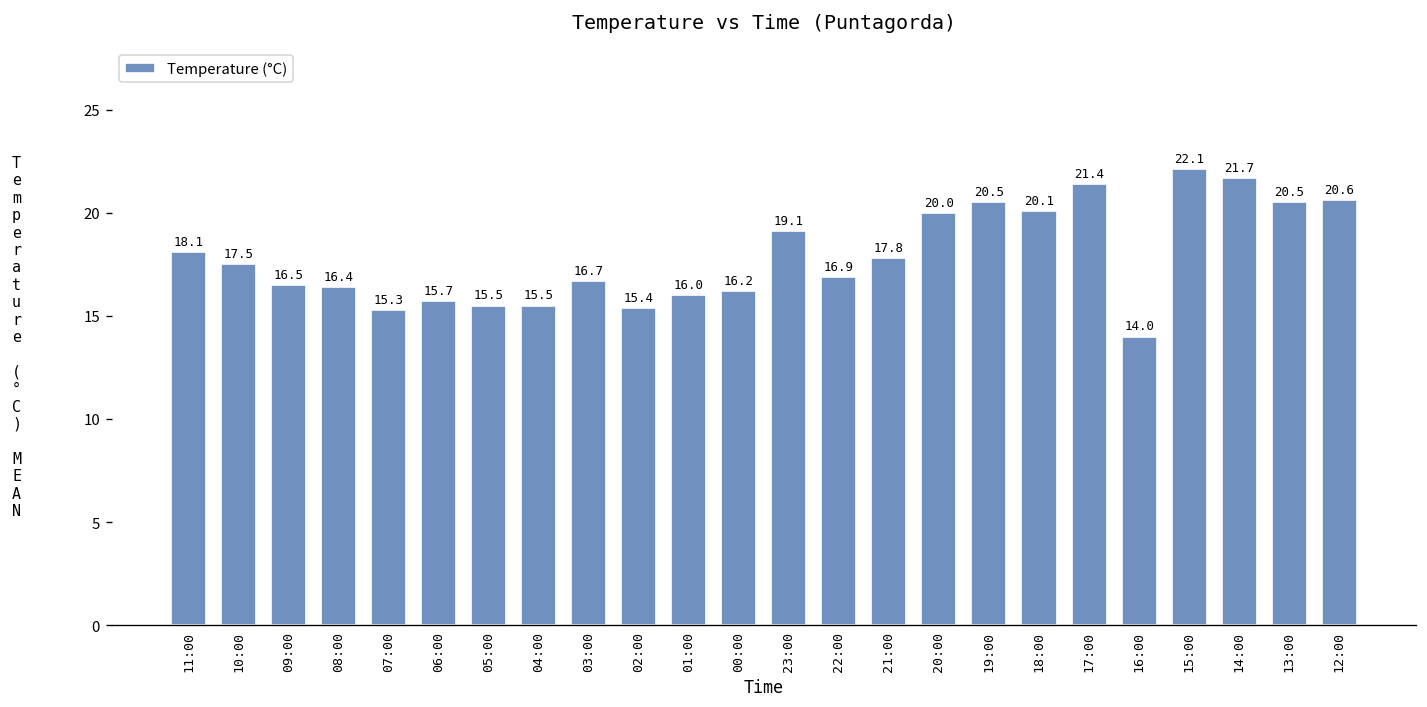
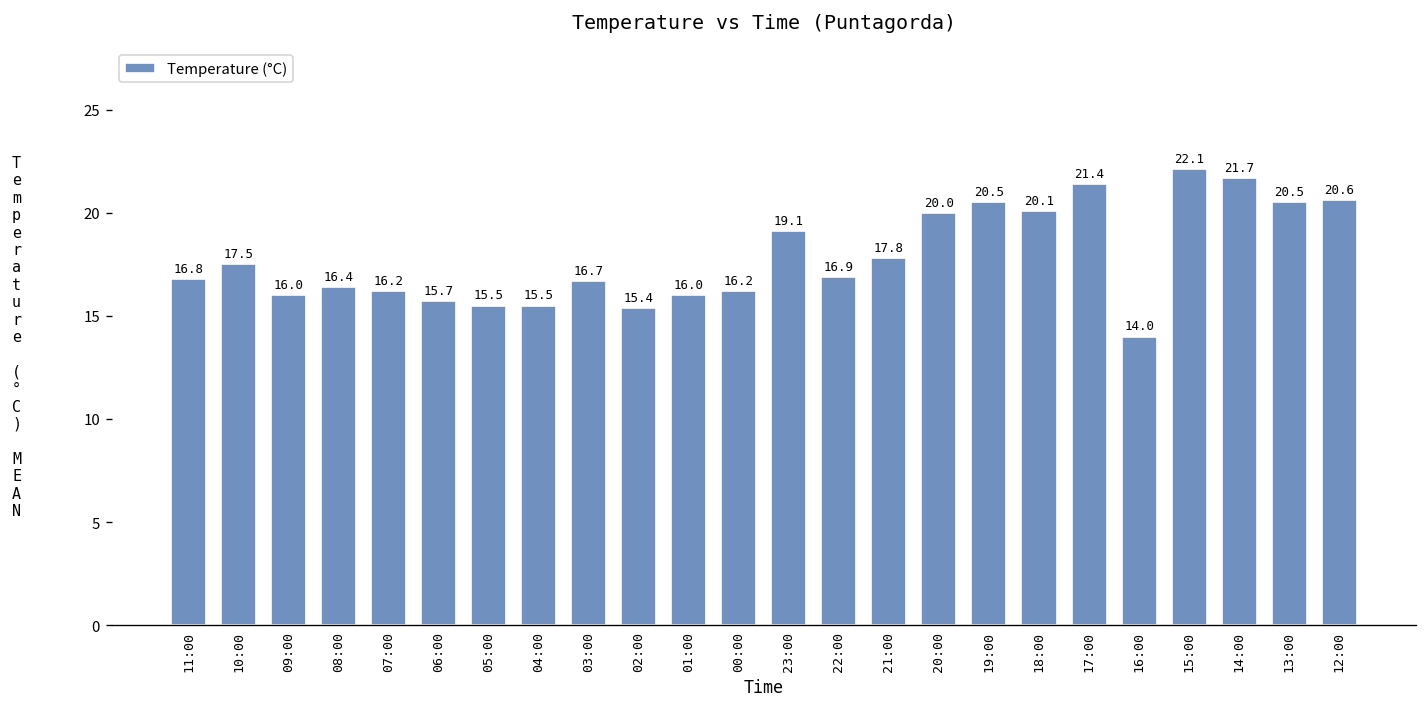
  {
-   "11:00": 18.1,
+   "11:00": 16.8,
    "10:00": 17.5,
-   "09:00": 16.5,
+   "09:00": 16.0,
    "08:00": 16.4,
-   "07:00": 15.3,
+   "07:00": 16.2,
    "06:00": 15.7,
    "05:00": 15.5,
    "04:00": 15.5,
    "03:00": 16.7,
    "02:00": 15.4,
    "01:00": 16.0,
    "00:00": 16.2,
    "23:00": 19.1,
    "22:00": 16.9,
    "21:00": 17.8,
    "20:00": 20.0,
    "19:00": 20.5,
    "18:00": 20.1,
    "17:00": 21.4,
    "16:00": 14.0,
    "15:00": 22.1,
    "14:00": 21.7,
    "13:00": 20.5,
    "12:00": 20.6
  }
